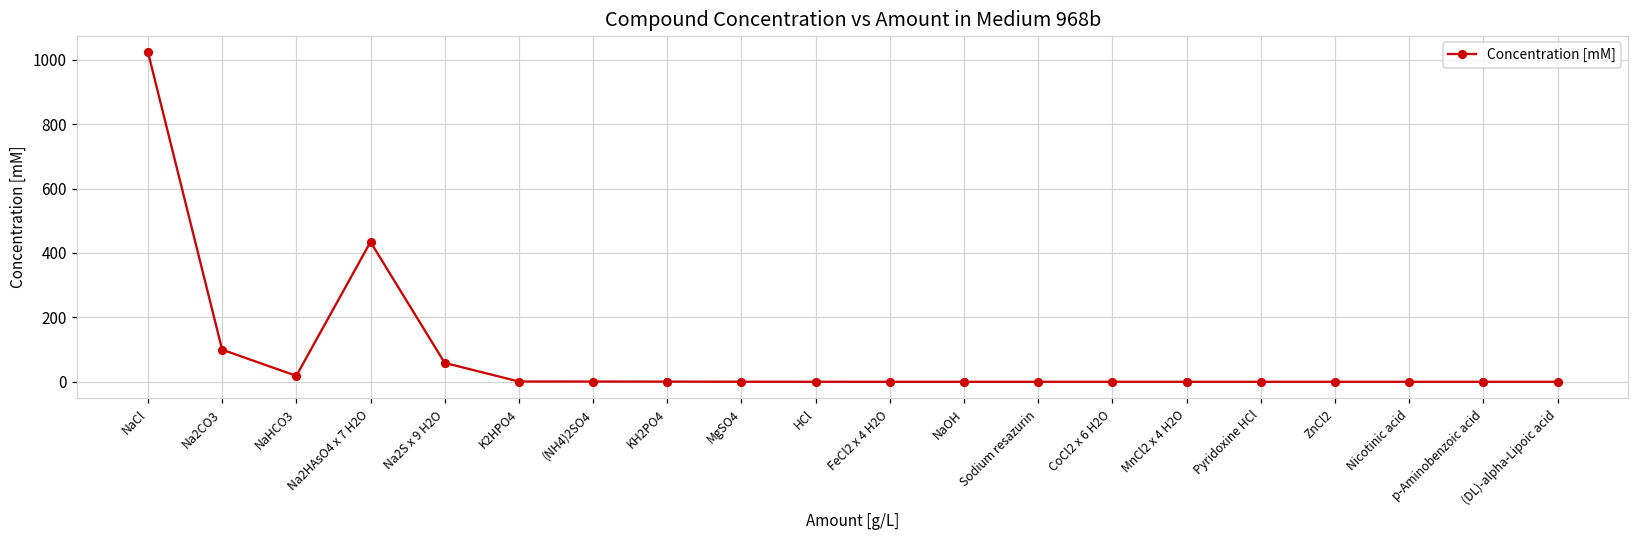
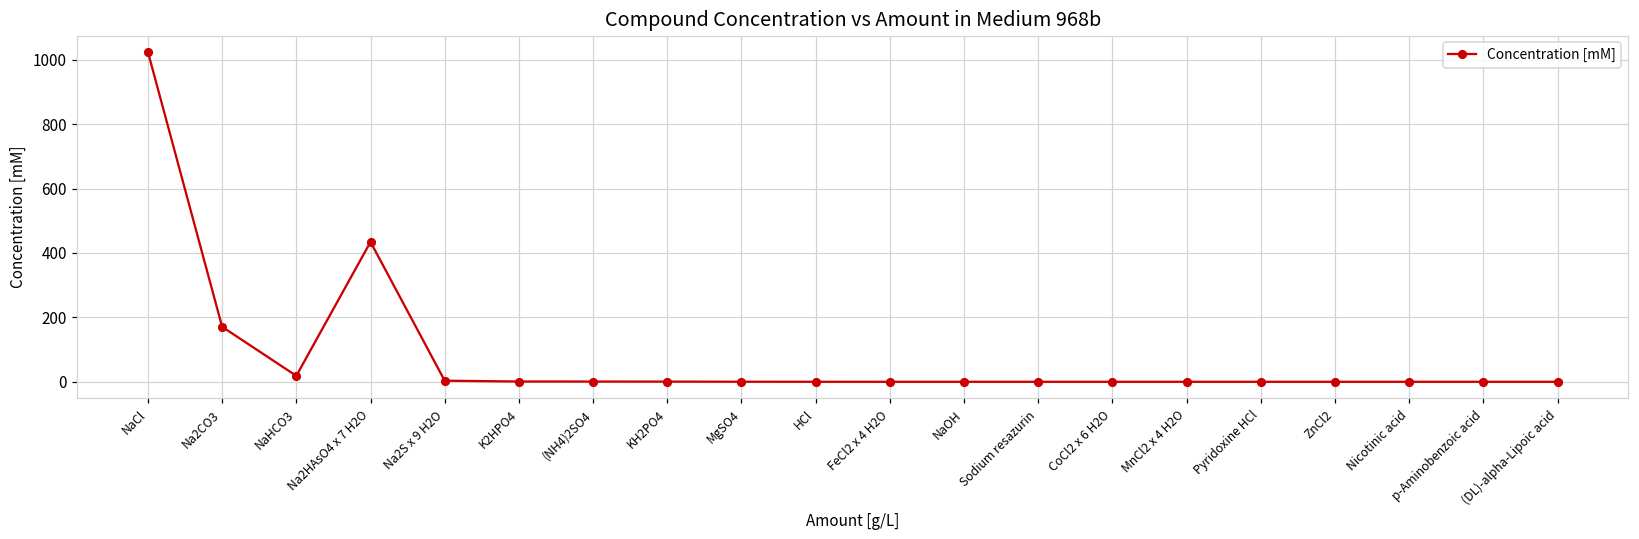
  {
    "NaCl": 1020,
-   "Na2CO3": 100,
+   "Na2CO3": 170,
    "NaHCO3": 20,
    "Na2HAsO4 x 7 H2O": 430,
-   "Na2S x 9 H2O": 60,
+   "Na2S x 9 H2O": 0,
    "K2HPO4": 0,
    "(NH4)2SO4": 0,
    "KH2PO4": 0,
    "MgSO4": 0,
    "HCl": 0,
    "FeCl2 x 4 H2O": 0,
    "NaOH": 0,
    "Sodium resazurin": 0,
    "CoCl2 x 6 H2O": 0,
    "MnCl2 x 4 H2O": 0,
    "Pyridoxine HCl": 0,
    "ZnCl2": 0,
    "Nicotinic acid": 0,
    "p-Aminobenzoic acid": 0,
    "(DL)-alpha-Lipoic acid": 0
  }
